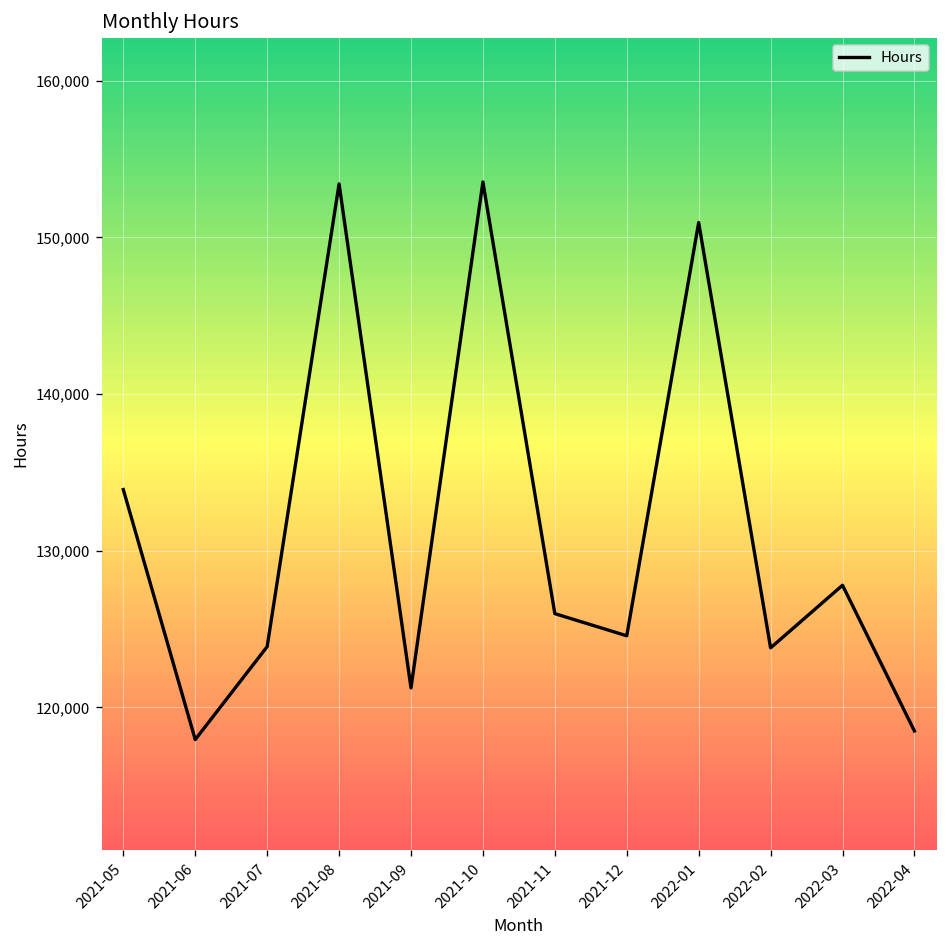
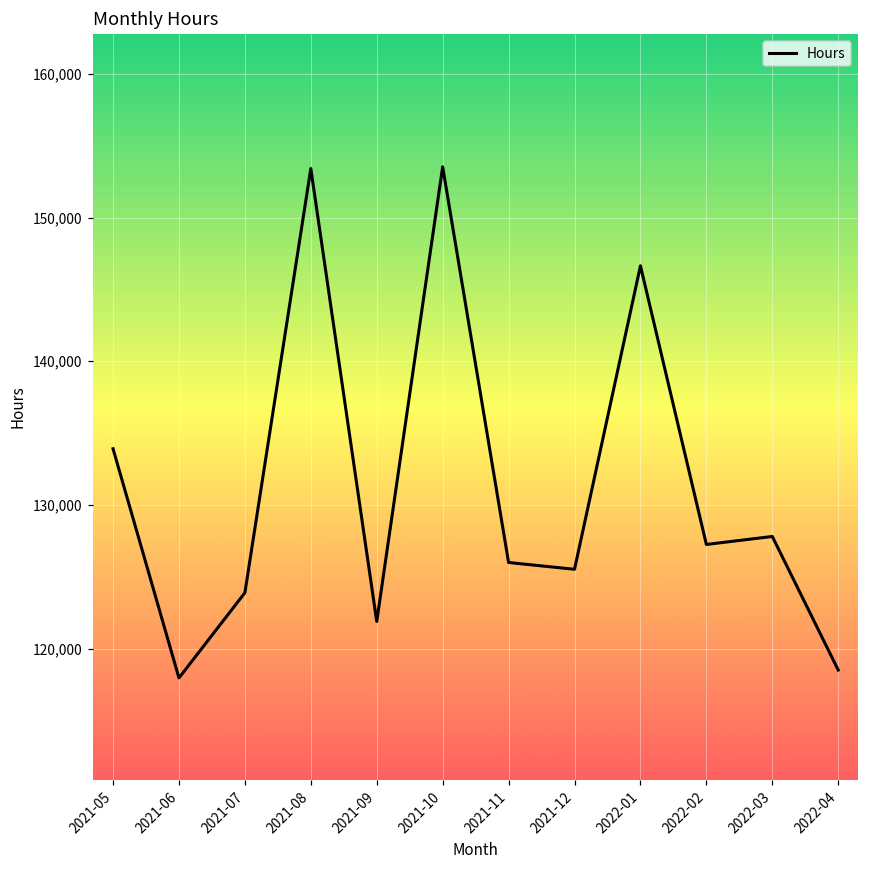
  {
    "2021-05": "133,900",
    "2021-06": "118,000",
    "2021-07": "123,900",
    "2021-08": "153,400",
-   "2021-09": "121,200",
+   "2021-09": "121,900",
    "2021-10": "153,500",
    "2021-11": "126,000",
-   "2021-12": "124,600",
-   "2022-01": "150,900",
-   "2022-02": "123,800",
+   "2021-12": "125,500",
+   "2022-01": "146,600",
+   "2022-02": "127,200",
    "2022-03": "127,800",
    "2022-04": "118,500"
  }
